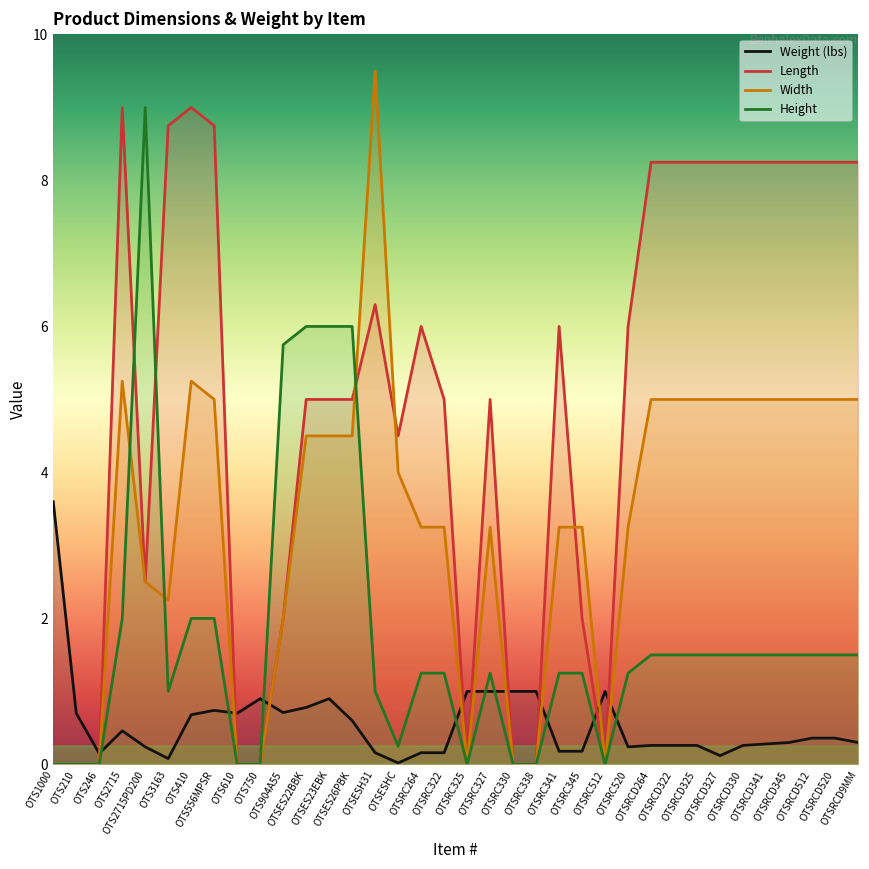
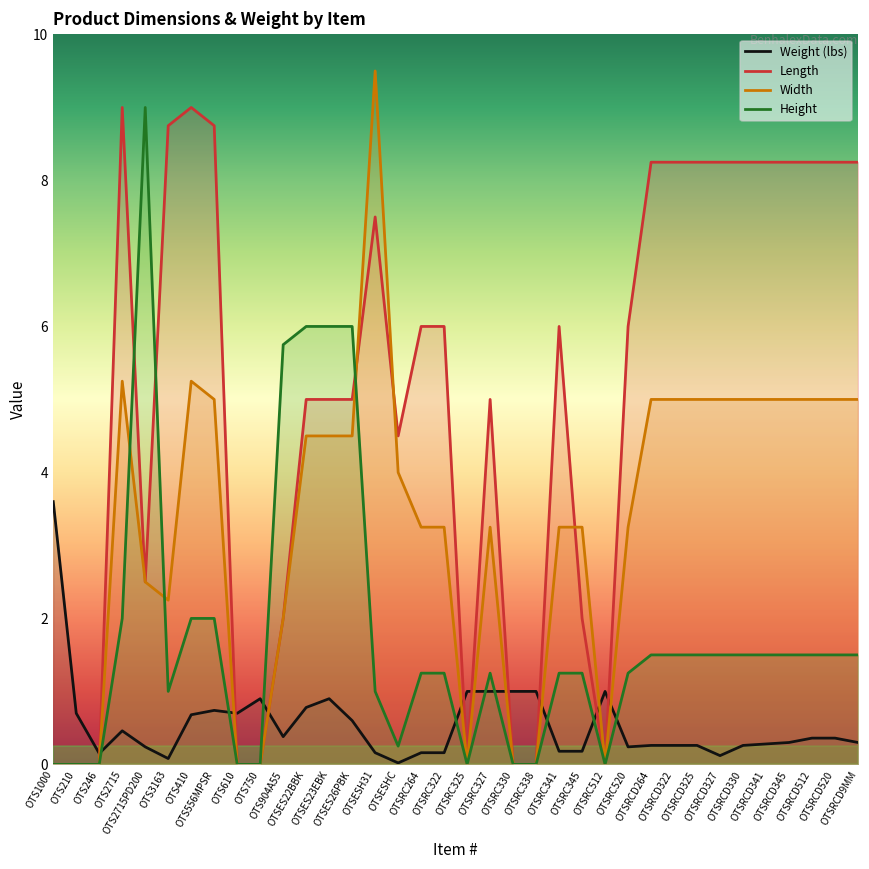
  {
    "Weight (lbs)": {
      "OTS1000": 3.6,
      "OTS210": 0.7,
      "OTS246": 0.2,
      "OTS2715": 0.5,
      "OTS2715PD200": 0.2,
      "OTS3163": 0.1,
      "OTS410": 0.7,
      "OTS556MPSR": 0.7,
      "OTS610": 0.7,
      "OTS750": 0.9,
-     "OTS904A55": 0.7,
+     "OTS904A55": 0.4,
      "OTSES22BBK": 0.8,
      "OTSES23EBK": 0.9,
      "OTSES26PBK": 0.6,
      "OTSESH31": 0.2,
      "OTSESHC": 0.0,
      "OTSRC264": 0.2,
      "OTSRC322": 0.2,
      "OTSRC325": 1.0,
      "OTSRC327": 1.0,
      "OTSRC330": 1.0,
      "OTSRC338": 1.0,
      "OTSRC341": 0.2,
      "OTSRC345": 0.2,
      "OTSRC512": 1.0,
      "OTSRC520": 0.2,
      "OTSRCD264": 0.3,
      "OTSRCD322": 0.3,
      "OTSRCD325": 0.3,
      "OTSRCD327": 0.1,
      "OTSRCD330": 0.3,
      "OTSRCD341": 0.3,
      "OTSRCD345": 0.3,
      "OTSRCD512": 0.4,
      "OTSRCD520": 0.4,
      "OTSRCD9MM": 0.3
    },
    "Length": {
      "OTS2715": 9.0,
      "OTS3163": 8.8,
      "OTS410": 9.0,
      "OTS556MPSR": 8.8,
      "OTSES22BBK": 5.0,
      "OTSES23EBK": 5.0,
      "OTSES26PBK": 5.0,
-     "OTSESH31": 6.3,
+     "OTSESH31": 7.5,
      "OTSESHC": 4.5,
      "OTSRC264": 6.0,
-     "OTSRC322": 5,
+     "OTSRC322": 6,
      "OTSRC327": 5.0,
      "OTSRC341": 6.0,
      "OTSRC345": 2.0,
      "OTSRC520": 6.0,
      "OTSRCD264": 8.3,
      "OTSRCD322": 8.3,
      "OTSRCD325": 8.3,
      "OTSRCD327": 8.3,
      "OTSRCD330": 8.3,
      "OTSRCD341": 8.3,
      "OTSRCD345": 8.3,
      "OTSRCD512": 8.3,
      "OTSRCD520": 8.3,
      "OTSRCD9MM": 8.3
    },
    "Width": {
      "OTS2715": 5.3,
      "OTS3163": 2.3,
      "OTS410": 5.3,
      "OTS556MPSR": 5.0,
      "OTSES22BBK": 4.5,
      "OTSES23EBK": 4.5,
      "OTSES26PBK": 4.5,
      "OTSESH31": 9.5,
      "OTSESHC": 4.0,
      "OTSRC264": 3.3,
      "OTSRC322": 3.3,
      "OTSRC327": 3.3,
      "OTSRC341": 3.3,
      "OTSRC345": 3.3,
      "OTSRC520": 3.3,
      "OTSRCD264": 5.0,
      "OTSRCD322": 5.0,
      "OTSRCD325": 5.0,
      "OTSRCD327": 5.0,
      "OTSRCD330": 5.0,
      "OTSRCD341": 5.0,
      "OTSRCD345": 5.0,
      "OTSRCD512": 5.0,
      "OTSRCD520": 5.0,
      "OTSRCD9MM": 5.0
    },
    "Height": {
      "OTS2715": 2.0,
      "OTS2715PD200": 9.0,
      "OTS3163": 1.0,
      "OTS410": 2.0,
      "OTS556MPSR": 2.0,
      "OTS904A55": 5.8,
      "OTSES22BBK": 6.0,
      "OTSES23EBK": 6.0,
      "OTSES26PBK": 6.0,
      "OTSESH31": 1.0,
      "OTSESHC": 0.3,
      "OTSRC264": 1.3,
      "OTSRC322": 1.3,
      "OTSRC327": 1.3,
      "OTSRC341": 1.3,
      "OTSRC345": 1.3,
      "OTSRC520": 1.3,
      "OTSRCD264": 1.5,
      "OTSRCD322": 1.5,
      "OTSRCD325": 1.5,
      "OTSRCD327": 1.5,
      "OTSRCD330": 1.5,
      "OTSRCD341": 1.5,
      "OTSRCD345": 1.5,
      "OTSRCD512": 1.5,
      "OTSRCD520": 1.5,
      "OTSRCD9MM": 1.5
    }
  }
